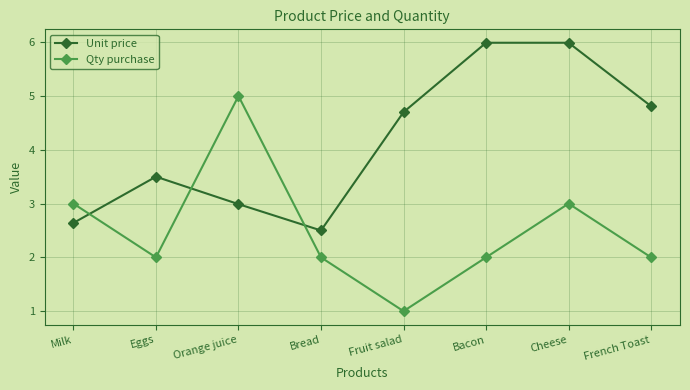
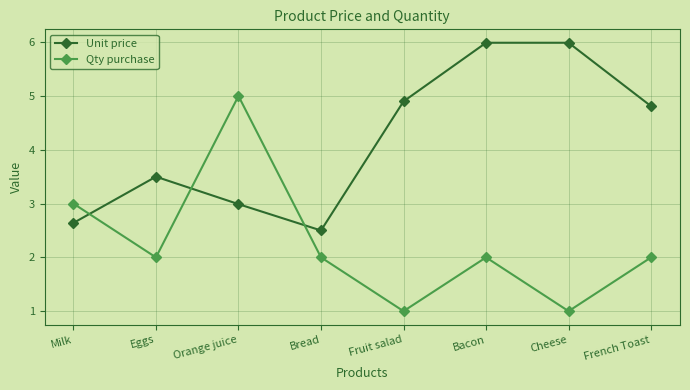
  {
    "Unit price": {
      "Milk": 2.6,
      "Eggs": 3.5,
      "Orange juice": 3.0,
      "Bread": 2.5,
-     "Fruit salad": 4.7,
+     "Fruit salad": 4.9,
      "Bacon": 6.0,
      "Cheese": 6.0,
      "French Toast": 4.8
    },
    "Qty purchase": {
      "Milk": 3,
      "Eggs": 2,
      "Orange juice": 5,
      "Bread": 2,
      "Fruit salad": 1,
      "Bacon": 2,
-     "Cheese": 3,
+     "Cheese": 1,
      "French Toast": 2
    }
  }
